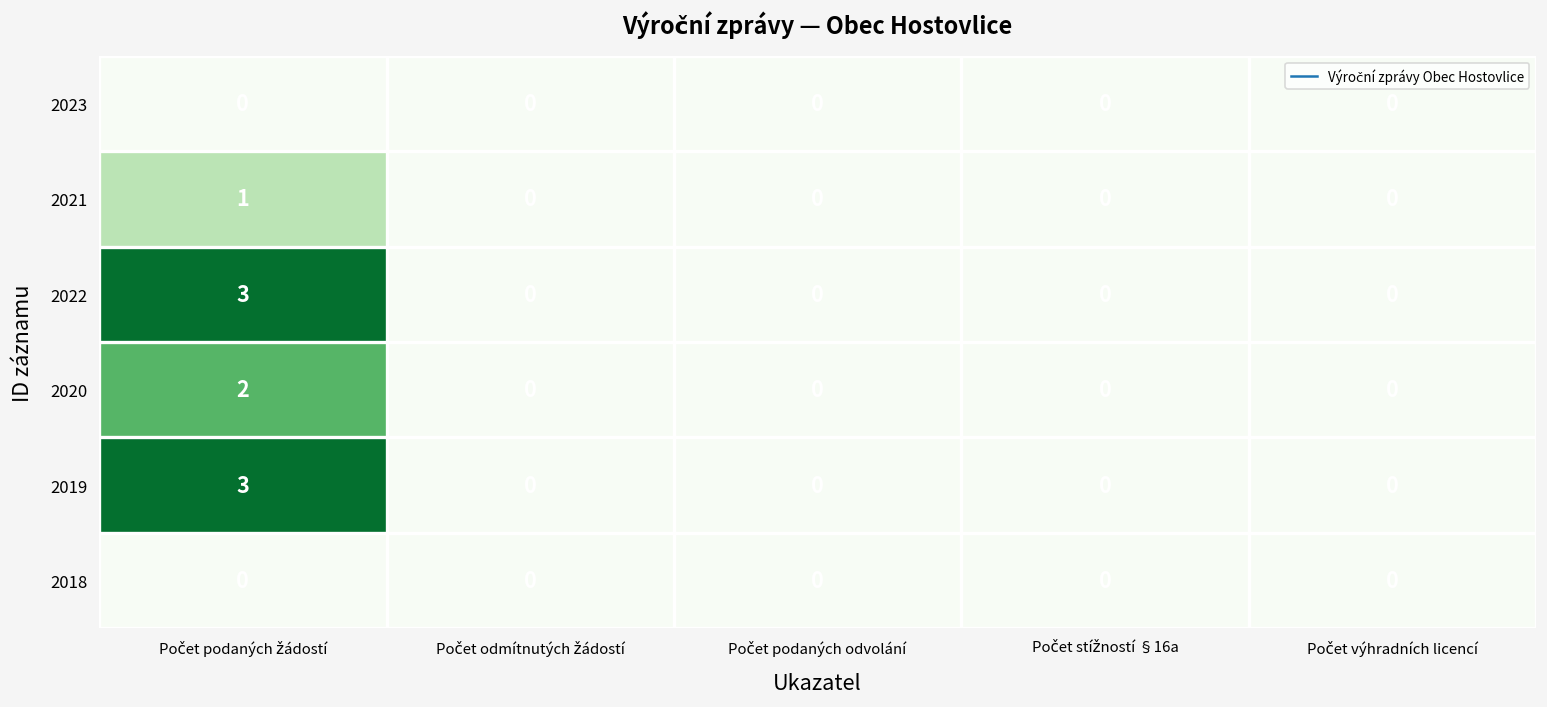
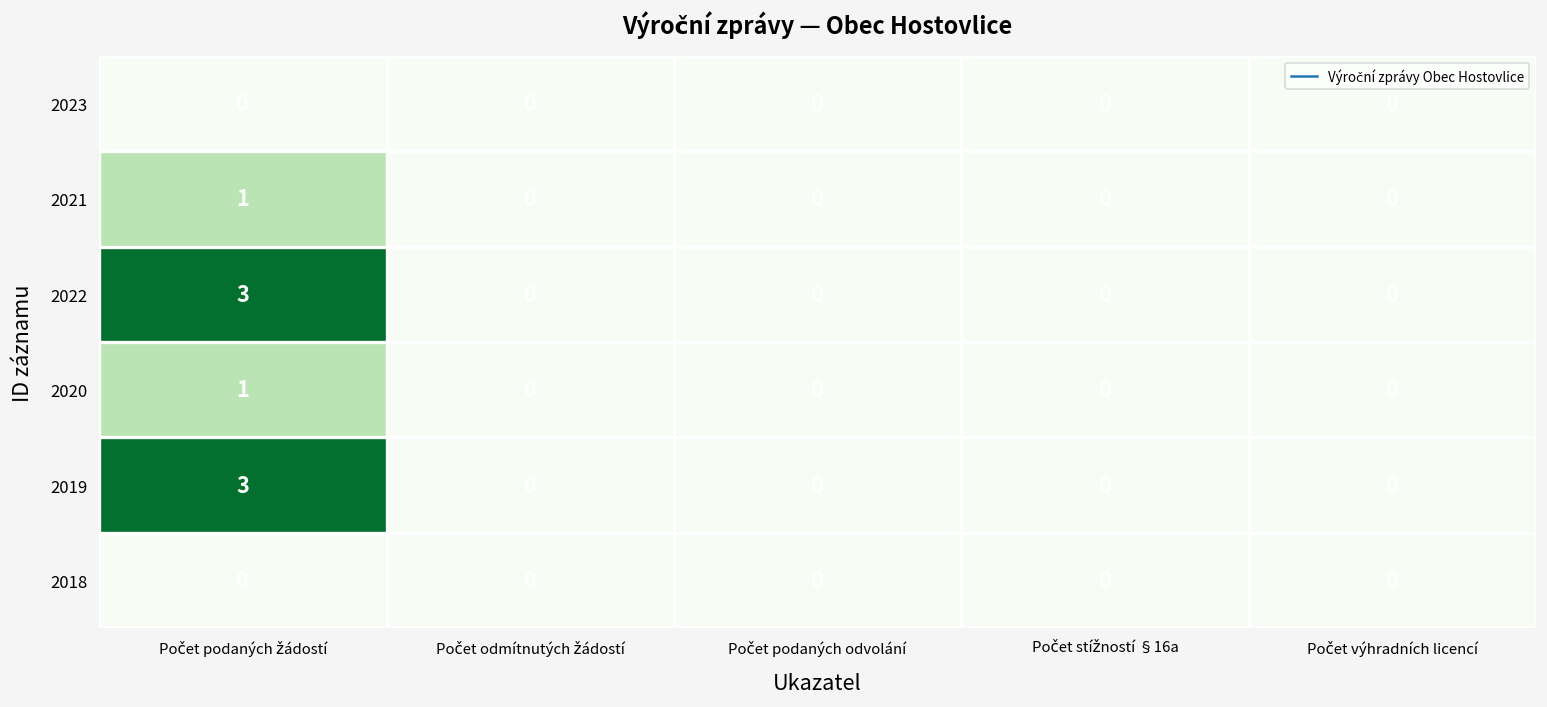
  {
    "2021": {
      "Počet podaných žádostí": 1
    },
    "2022": {
      "Počet podaných žádostí": 3
    },
    "2020": {
-     "Počet podaných žádostí": 2
+     "Počet podaných žádostí": 1
    },
    "2019": {
      "Počet podaných žádostí": 3
    }
  }
